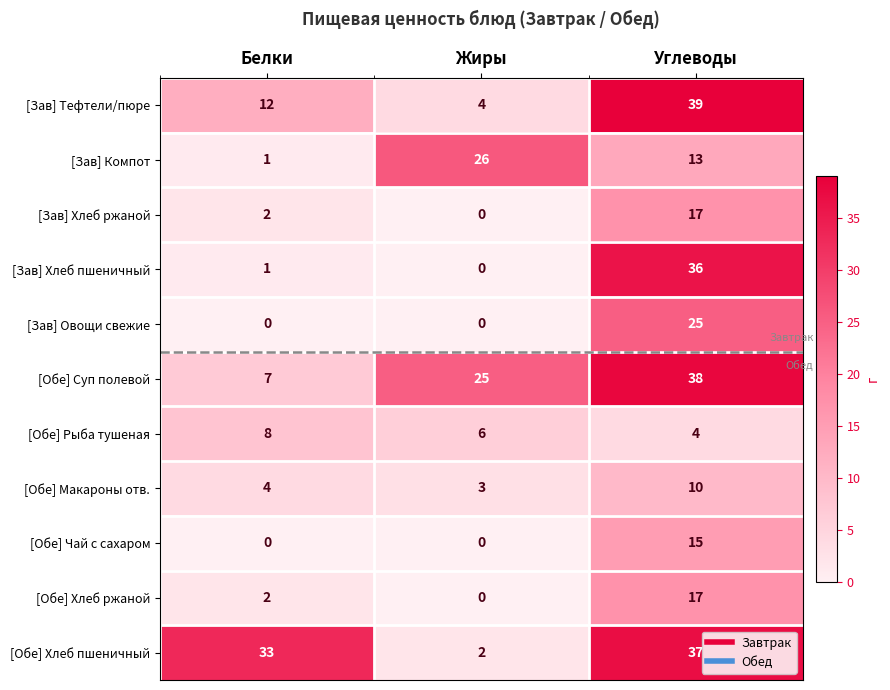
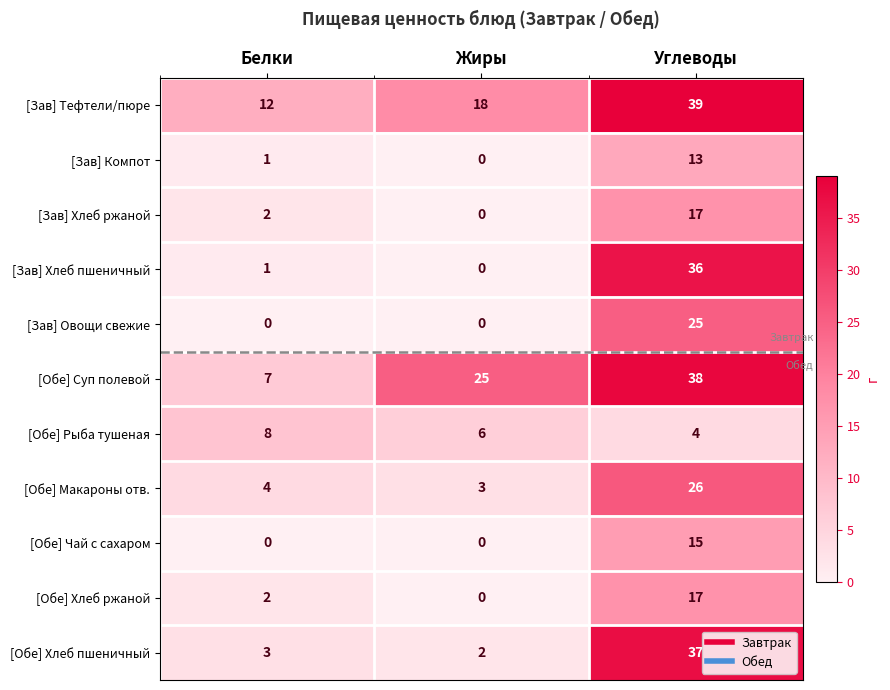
  {
    "[Зав] Тефтели/пюре": {
      "Белки": 12,
-     "Жиры": 4,
+     "Жиры": 18,
      "Углеводы": 39
    },
    "[Зав] Компот": {
      "Белки": 1,
-     "Жиры": 26,
+     "Жиры": 0,
      "Углеводы": 13
    },
    "[Зав] Хлеб ржаной": {
      "Белки": 2,
      "Жиры": 0,
      "Углеводы": 17
    },
    "[Зав] Хлеб пшеничный": {
      "Белки": 1,
      "Жиры": 0,
      "Углеводы": 36
    },
    "[Зав] Овощи свежие": {
      "Белки": 0,
      "Жиры": 0
    },
    "[Обе] Суп полевой": {
      "Белки": 7,
      "Жиры": 25
    },
    "[Обе] Рыба тушеная": {
      "Белки": 8,
      "Жиры": 6,
      "Углеводы": 4
    },
    "[Обе] Макароны отв.": {
      "Белки": 4,
      "Жиры": 3,
-     "Углеводы": 10
+     "Углеводы": 26
    },
    "[Обе] Чай с сахаром": {
      "Белки": 0,
      "Жиры": 0,
      "Углеводы": 15
    },
    "[Обе] Хлеб ржаной": {
      "Белки": 2,
      "Жиры": 0,
      "Углеводы": 17
    },
    "[Обе] Хлеб пшеничный": {
-     "Белки": 33,
+     "Белки": 3,
      "Жиры": 2
    }
  }
